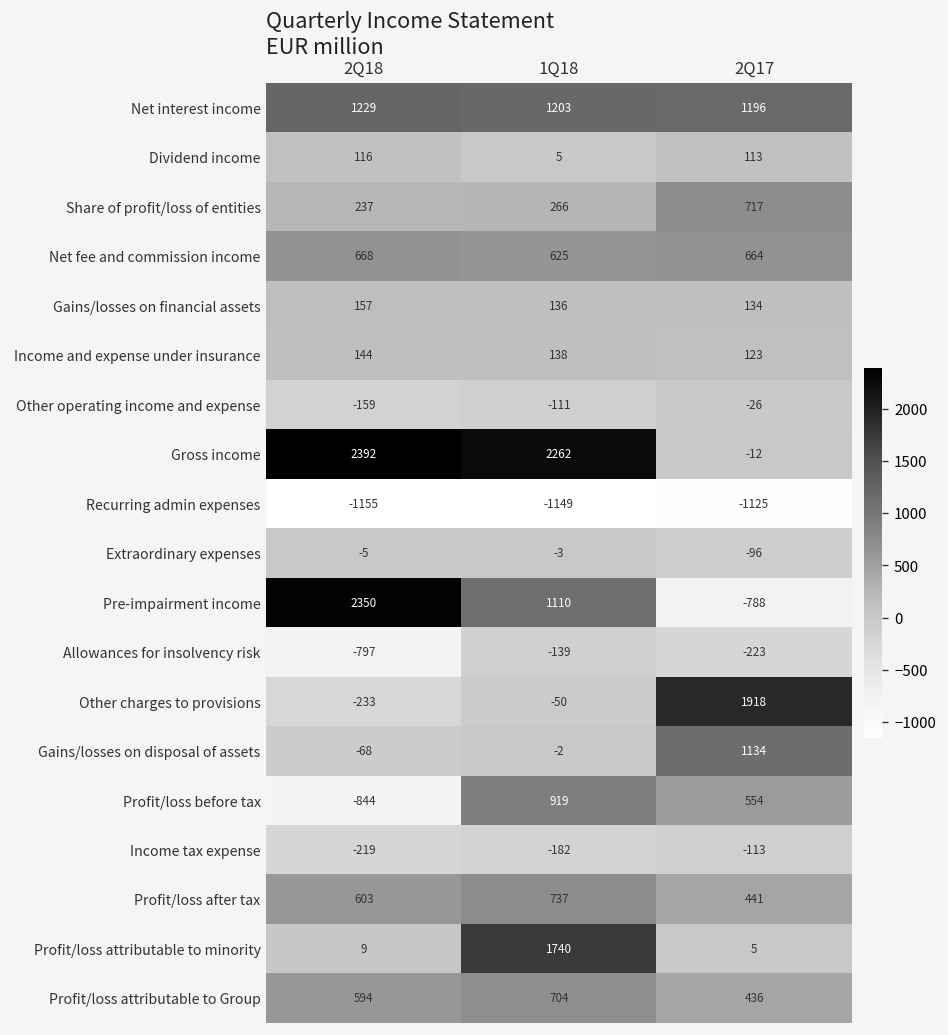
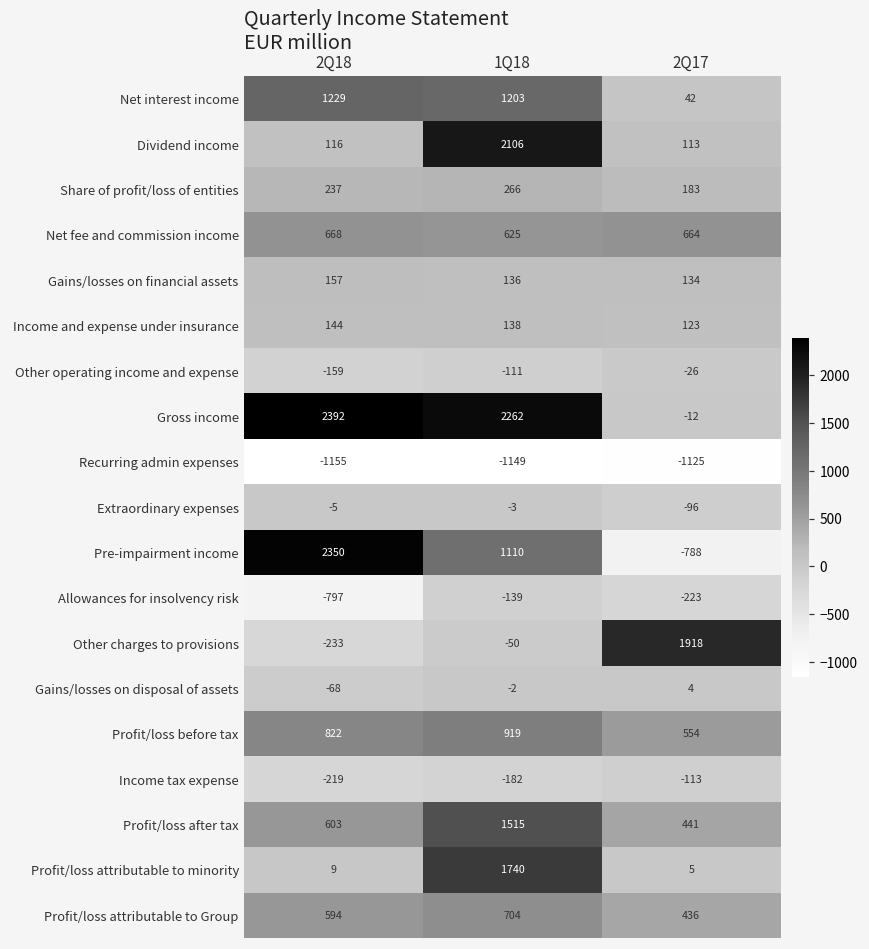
  {
    "Net interest income": {
      "2Q18": 1229,
      "1Q18": 1203,
-     "2Q17": 1196
+     "2Q17": 42
    },
    "Dividend income": {
      "2Q18": 116,
-     "1Q18": 5,
+     "1Q18": 2106,
      "2Q17": 113
    },
    "Share of profit/loss of entities": {
      "2Q18": 237,
      "1Q18": 266,
-     "2Q17": 717
+     "2Q17": 183
    },
    "Net fee and commission income": {
      "2Q18": 668,
      "1Q18": 625,
      "2Q17": 664
    },
    "Gains/losses on financial assets": {
      "2Q18": 157,
      "1Q18": 136,
      "2Q17": 134
    },
    "Income and expense under insurance": {
      "2Q18": 144,
      "1Q18": 138,
      "2Q17": 123
    },
    "Other operating income and expense": {
      "2Q18": -159,
      "1Q18": -111,
      "2Q17": -26
    },
    "Gross income": {
      "2Q18": 2392,
      "1Q18": 2262,
      "2Q17": -12
    },
    "Recurring admin expenses": {
      "2Q18": -1155,
      "1Q18": -1149,
      "2Q17": -1125
    },
    "Extraordinary expenses": {
      "2Q18": -5,
      "1Q18": -3,
      "2Q17": -96
    },
    "Pre-impairment income": {
      "2Q18": 2350,
      "1Q18": 1110,
      "2Q17": -788
    },
    "Allowances for insolvency risk": {
      "2Q18": -797,
      "1Q18": -139,
      "2Q17": -223
    },
    "Other charges to provisions": {
      "2Q18": -233,
      "1Q18": -50,
      "2Q17": 1918
    },
    "Gains/losses on disposal of assets": {
      "2Q18": -68,
      "1Q18": -2,
-     "2Q17": 1134
+     "2Q17": 4
    },
    "Profit/loss before tax": {
-     "2Q18": -844,
+     "2Q18": 822,
      "1Q18": 919,
      "2Q17": 554
    },
    "Income tax expense": {
      "2Q18": -219,
      "1Q18": -182,
      "2Q17": -113
    },
    "Profit/loss after tax": {
      "2Q18": 603,
-     "1Q18": 737,
+     "1Q18": 1515,
      "2Q17": 441
    },
    "Profit/loss attributable to minority": {
      "2Q18": 9,
      "1Q18": 1740,
      "2Q17": 5
    },
    "Profit/loss attributable to Group": {
      "2Q18": 594,
      "1Q18": 704,
      "2Q17": 436
    }
  }
